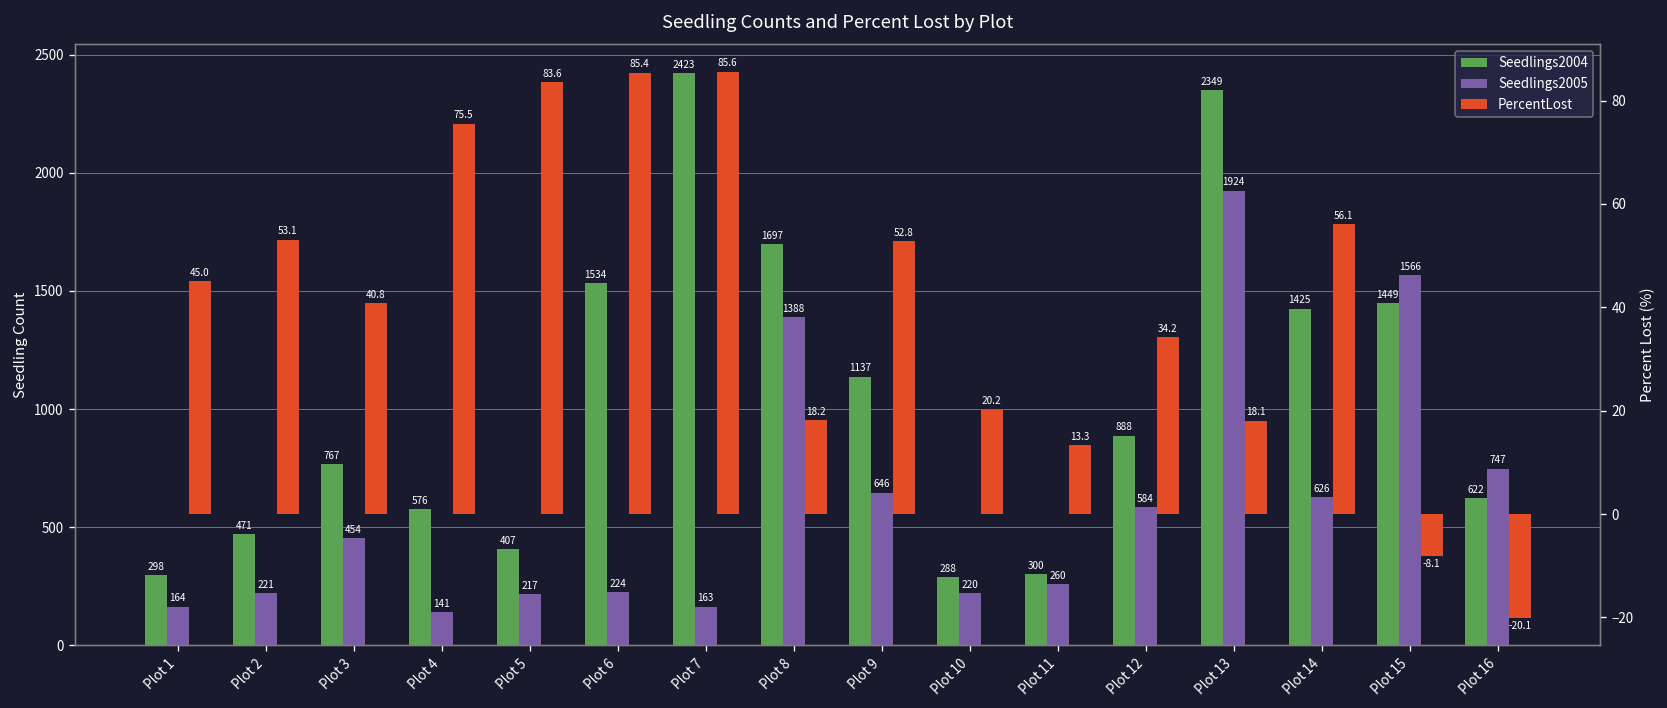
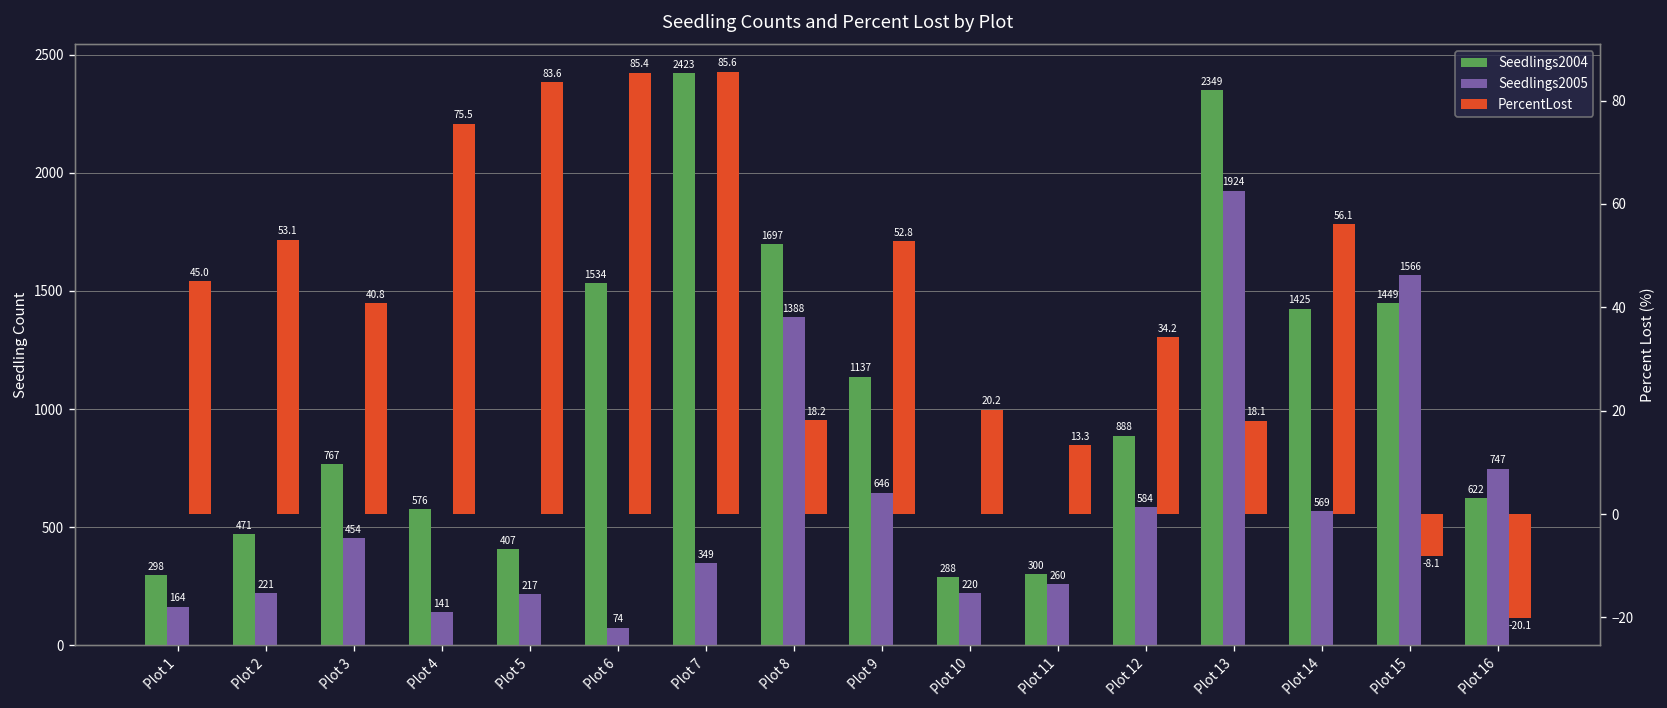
  {
    "Seedlings2004": {
      "Plot 1": 298,
      "Plot 2": 471,
      "Plot 3": 767,
      "Plot 4": 576,
      "Plot 5": 407,
      "Plot 6": 1534,
      "Plot 7": 2423,
      "Plot 8": 1697,
      "Plot 9": 1137,
      "Plot 10": 288,
      "Plot 11": 300,
      "Plot 12": 888,
      "Plot 13": 2349,
      "Plot 14": 1425,
      "Plot 15": 1449,
      "Plot 16": 622
    },
    "Seedlings2005": {
      "Plot 1": 164,
      "Plot 2": 221,
      "Plot 3": 454,
      "Plot 4": 141,
      "Plot 5": 217,
-     "Plot 6": 224,
-     "Plot 7": 163,
+     "Plot 6": 74,
+     "Plot 7": 349,
      "Plot 8": 1388,
      "Plot 9": 646,
      "Plot 10": 220,
      "Plot 11": 260,
      "Plot 12": 584,
      "Plot 13": 1924,
-     "Plot 14": 626,
+     "Plot 14": 569,
      "Plot 15": 1566,
      "Plot 16": 747
    },
    "PercentLost": {
      "Plot 1": 45.0,
      "Plot 2": 53.1,
      "Plot 3": 40.8,
      "Plot 4": 75.5,
      "Plot 5": 83.6,
      "Plot 6": 85.4,
      "Plot 7": 85.6,
      "Plot 8": 18.2,
      "Plot 9": 52.8,
      "Plot 10": 20.2,
      "Plot 11": 13.3,
      "Plot 12": 34.2,
      "Plot 13": 18.1,
      "Plot 14": 56.1,
      "Plot 15": -8.1,
      "Plot 16": -20.1
    }
  }
